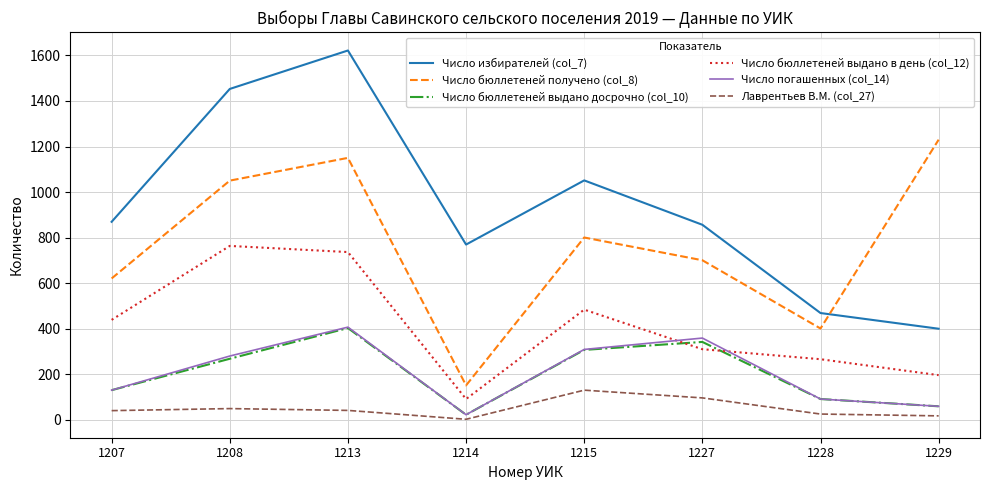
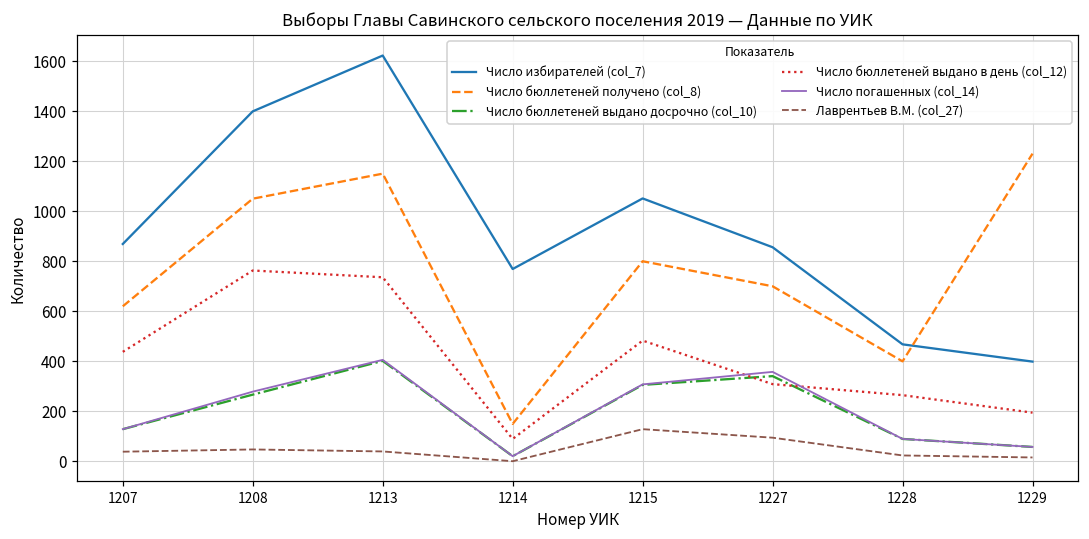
  {
    "Число избирателей (col_7)": {
      "1207": 870,
-     "1208": 1450,
+     "1208": 1400,
      "1213": 1620,
      "1214": 770,
      "1215": 1050,
      "1227": 860,
      "1228": 470,
      "1229": 400
    },
    "Число бюллетеней получено (col_8)": {
      "1207": 620,
      "1208": 1050,
      "1213": 1150,
      "1214": 150,
      "1215": 800,
      "1227": 700,
      "1228": 400,
      "1229": 1230
    },
    "Число бюллетеней выдано досрочно (col_10)": {
      "1208": 270,
      "1227": 340
    },
    "Число бюллетеней выдано в день (col_12)": {
      "1207": 440,
      "1208": 760,
      "1213": 740,
      "1214": 90,
      "1215": 480,
      "1227": 310,
      "1228": 270,
      "1229": 200
    },
    "Число погашенных (col_14)": {
      "1208": 280,
      "1227": 360
    },
    "Лаврентьев В.М. (col_27)": {
      "1207": 40,
      "1208": 50,
      "1213": 40,
      "1214": 0,
      "1215": 130,
      "1227": 100,
      "1228": 20,
      "1229": 20
    }
  }
